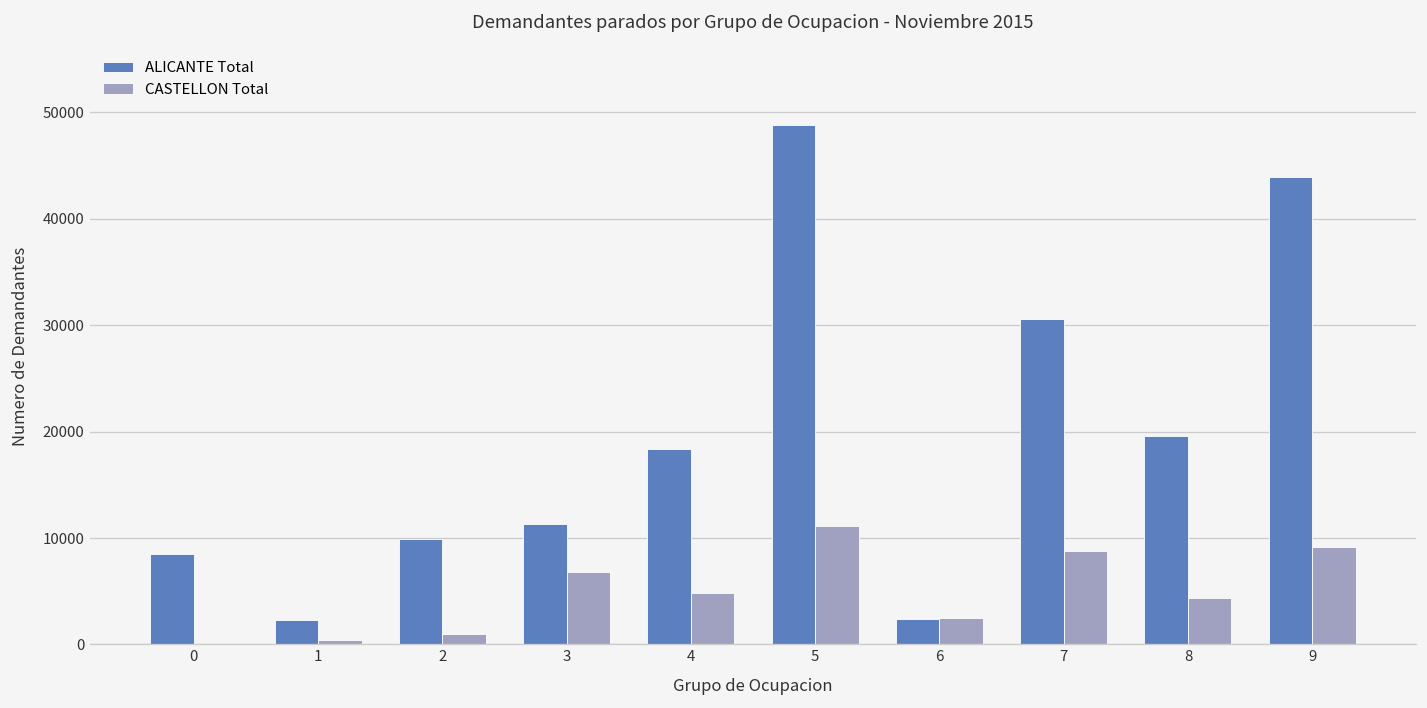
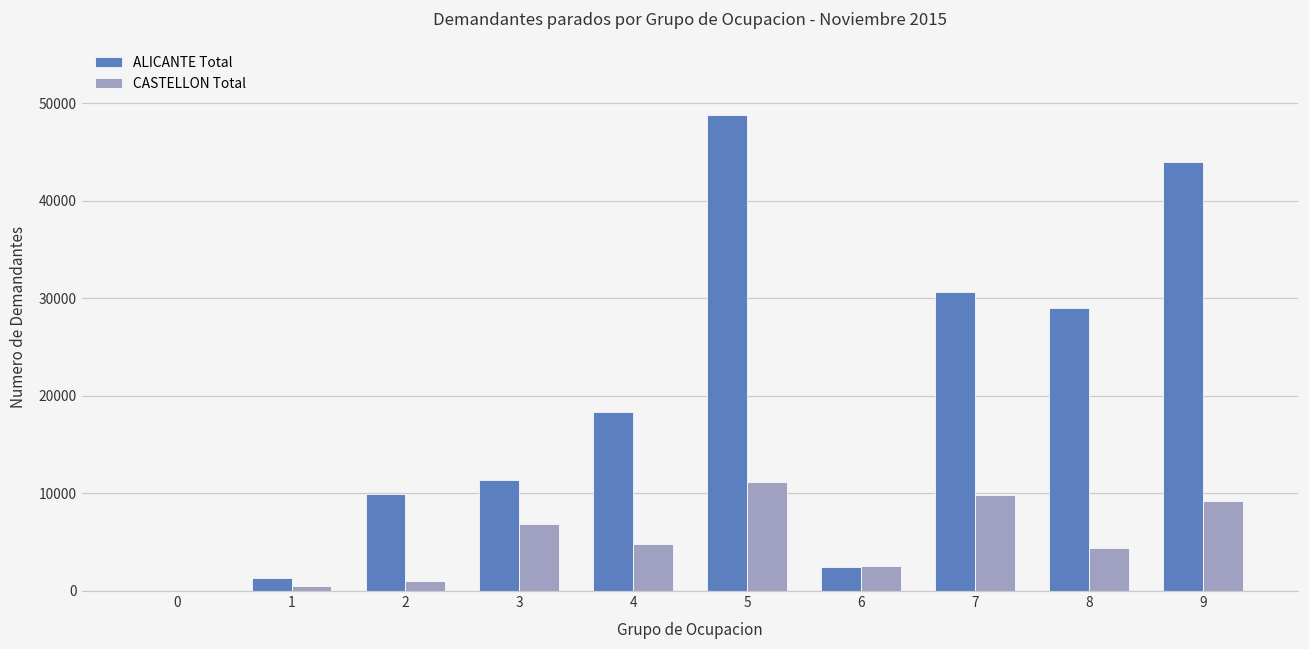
  {
    "ALICANTE Total": {
-     "0": 8000,
-     "1": 2000,
+     "0": 0,
+     "1": 1000,
      "2": 10000,
      "3": 11000,
      "4": 18000,
      "5": 49000,
      "6": 2000,
      "7": 31000,
-     "8": 20000,
+     "8": 29000,
      "9": 44000
    },
    "CASTELLON Total": {
      "1": 0,
      "2": 1000,
      "3": 7000,
      "4": 5000,
      "5": 11000,
      "6": 3000,
-     "7": 9000,
+     "7": 10000,
      "8": 4000,
      "9": 9000
    }
  }
